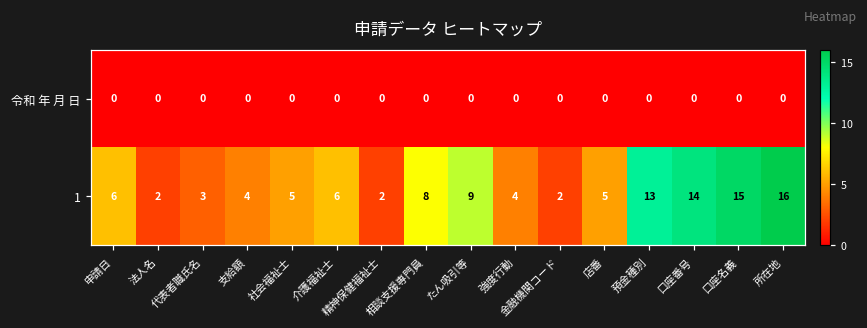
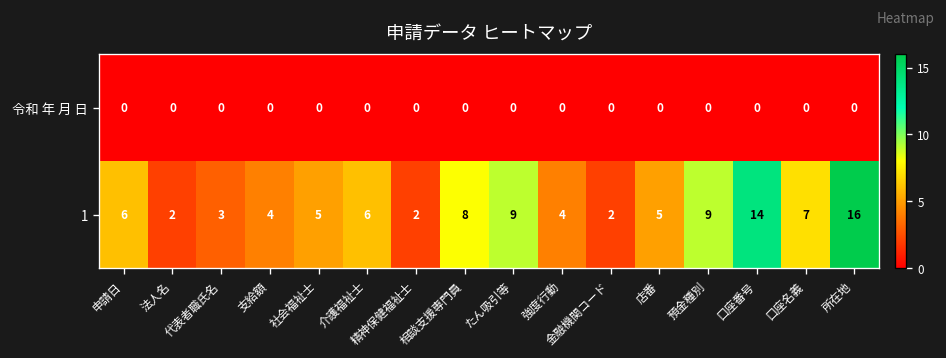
  {
    "令和 年 月 日": {
      "申請日": 0,
      "法人名": 0,
      "代表者職氏名": 0,
      "支給額": 0,
      "社会福祉士": 0,
      "介護福祉士": 0,
      "精神保健福祉士": 0,
      "相談支援専門員": 0,
      "たん吸引等": 0,
      "強度行動": 0,
      "金融機関コード": 0,
      "店番": 0,
      "預金種別": 0,
      "口座番号": 0,
      "口座名義": 0,
      "所在地": 0
    },
    "1": {
      "申請日": 6,
      "法人名": 2,
      "代表者職氏名": 3,
      "支給額": 4,
      "社会福祉士": 5,
      "介護福祉士": 6,
      "精神保健福祉士": 2,
      "相談支援専門員": 8,
      "たん吸引等": 9,
      "強度行動": 4,
      "金融機関コード": 2,
      "店番": 5,
-     "預金種別": 13,
+     "預金種別": 9,
      "口座番号": 14,
-     "口座名義": 15,
+     "口座名義": 7,
      "所在地": 16
    }
  }
